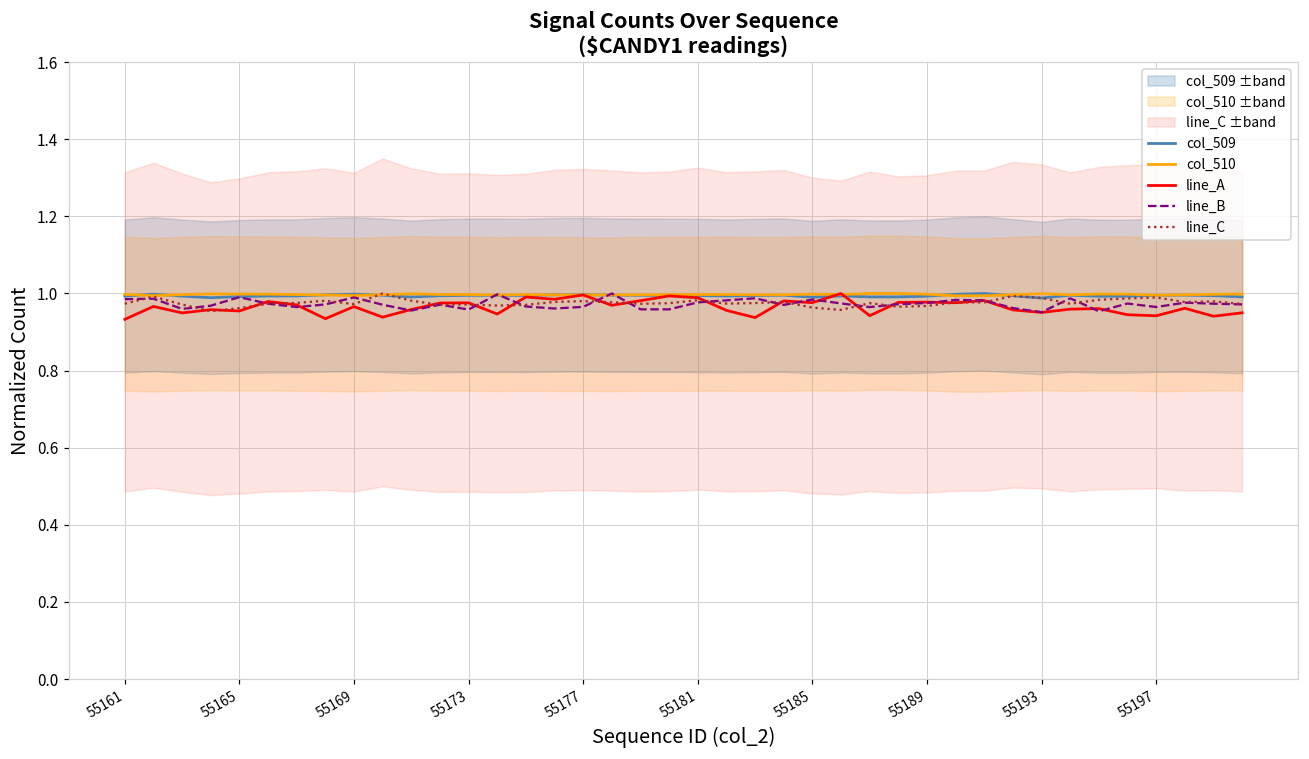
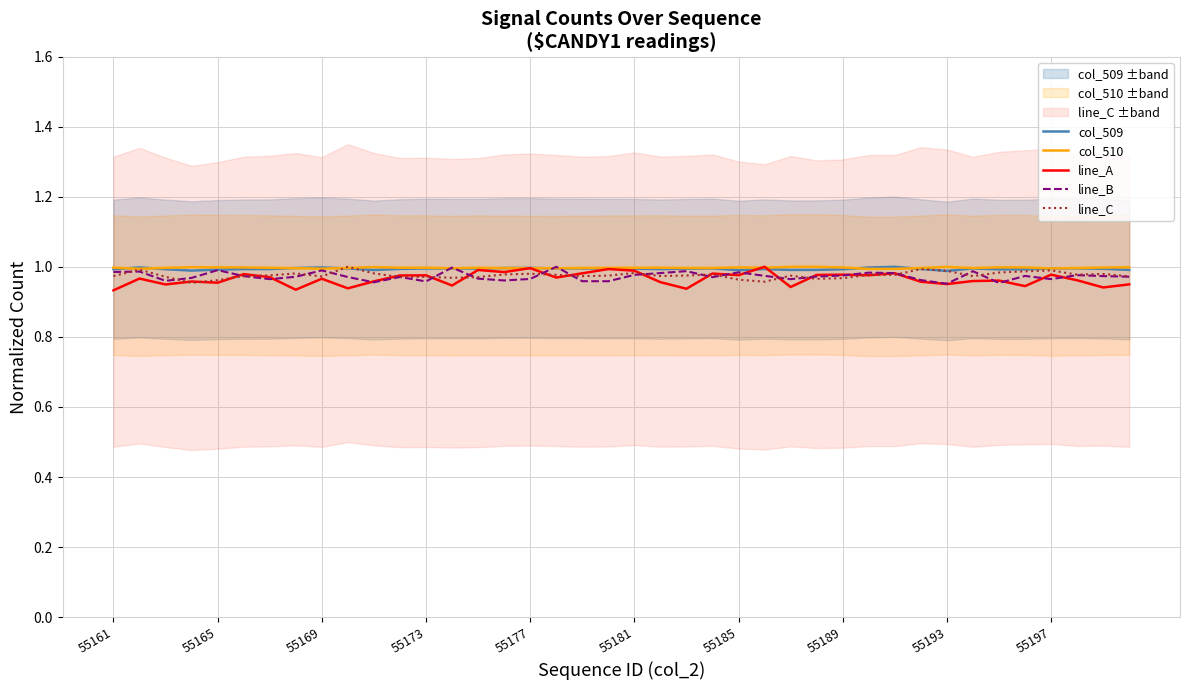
  {
    "line_A": {
      "55161": 0.93,
      "55185": 0.98,
-     "55197": 0.94
+     "55197": 0.98
    },
    "line_B": {
      "55161": 0.99,
      "55173": 0.96,
      "55177": 0.97,
      "55197": 0.96
    },
    "line_C": {
      "55161": 0.97,
      "55177": 0.98,
      "55185": 0.96,
      "55189": 0.97
    }
  }
